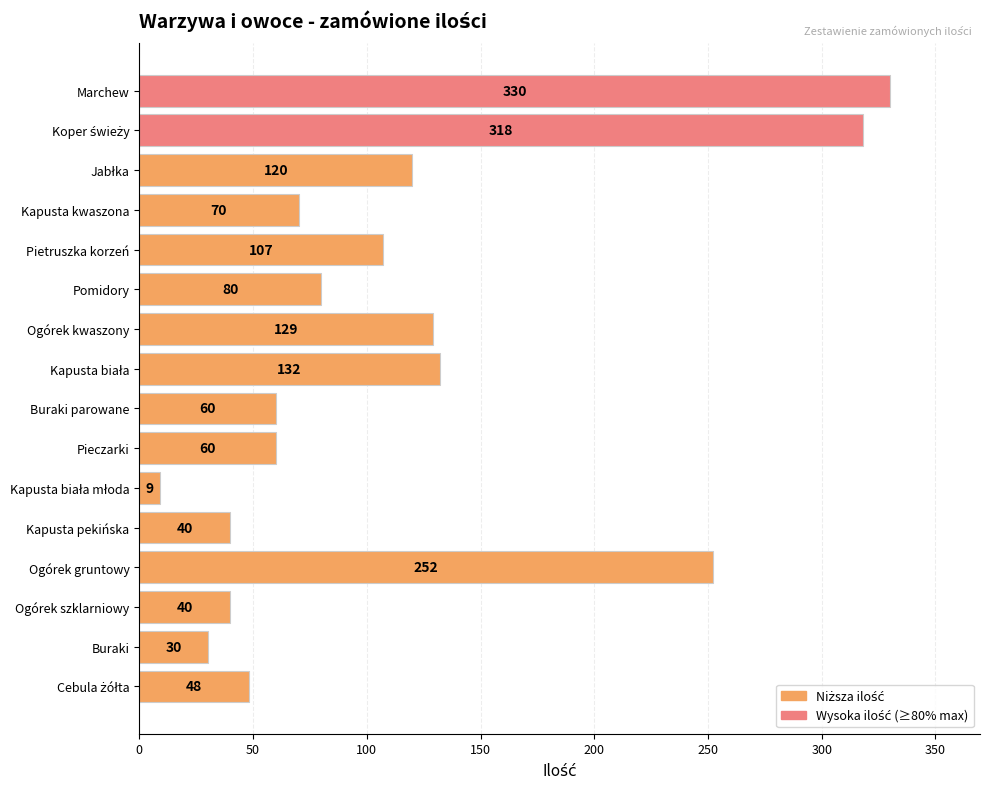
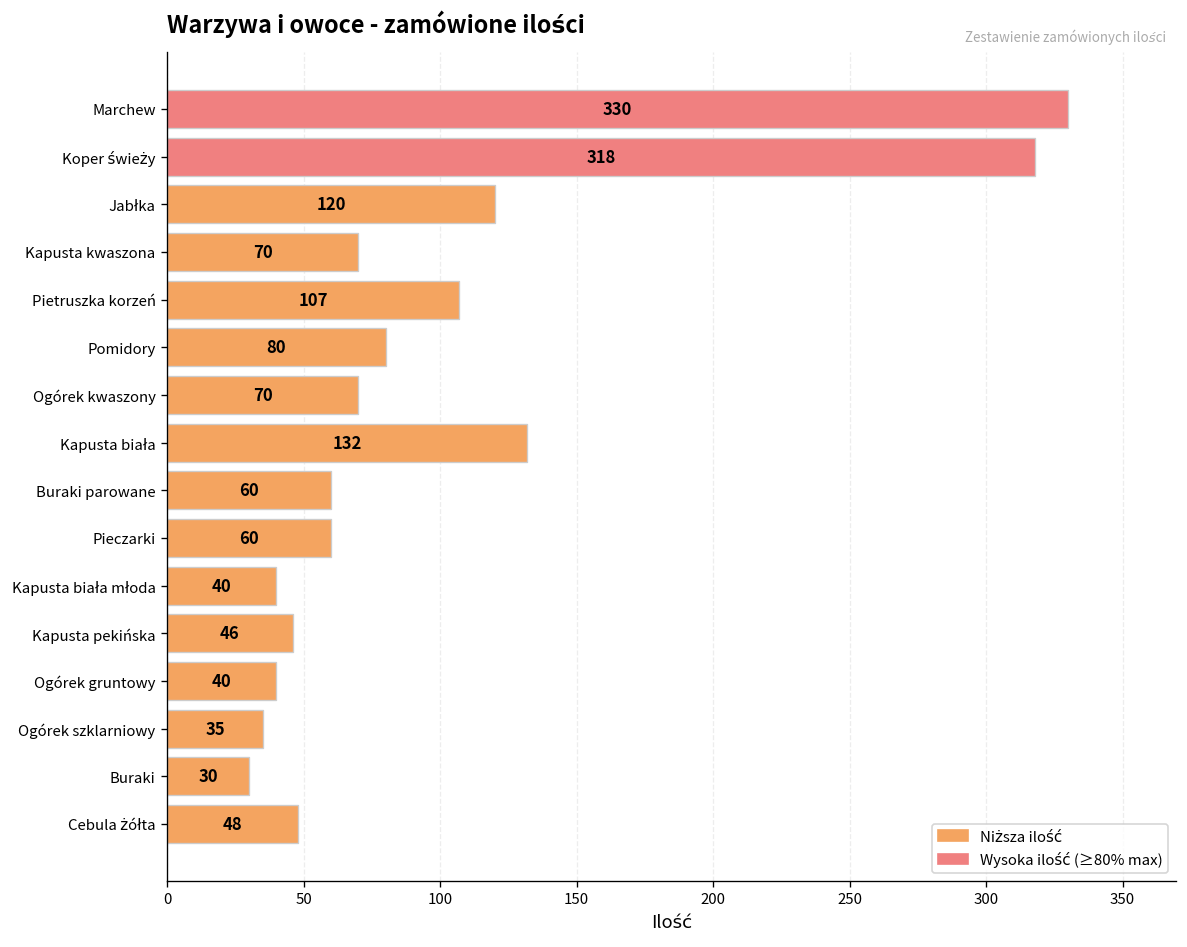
  {
    "Marchew": 330,
    "Koper świeży": 318,
    "Jabłka": 120,
    "Kapusta kwaszona": 70,
    "Pietruszka korzeń": 107,
    "Pomidory": 80,
-   "Ogórek kwaszony": 129,
+   "Ogórek kwaszony": 70,
    "Kapusta biała": 132,
    "Buraki parowane": 60,
    "Pieczarki": 60,
-   "Kapusta biała młoda": 9,
-   "Kapusta pekińska": 40,
-   "Ogórek gruntowy": 252,
-   "Ogórek szklarniowy": 40,
+   "Kapusta biała młoda": 40,
+   "Kapusta pekińska": 46,
+   "Ogórek gruntowy": 40,
+   "Ogórek szklarniowy": 35,
    "Buraki": 30,
    "Cebula żółta": 48
  }
